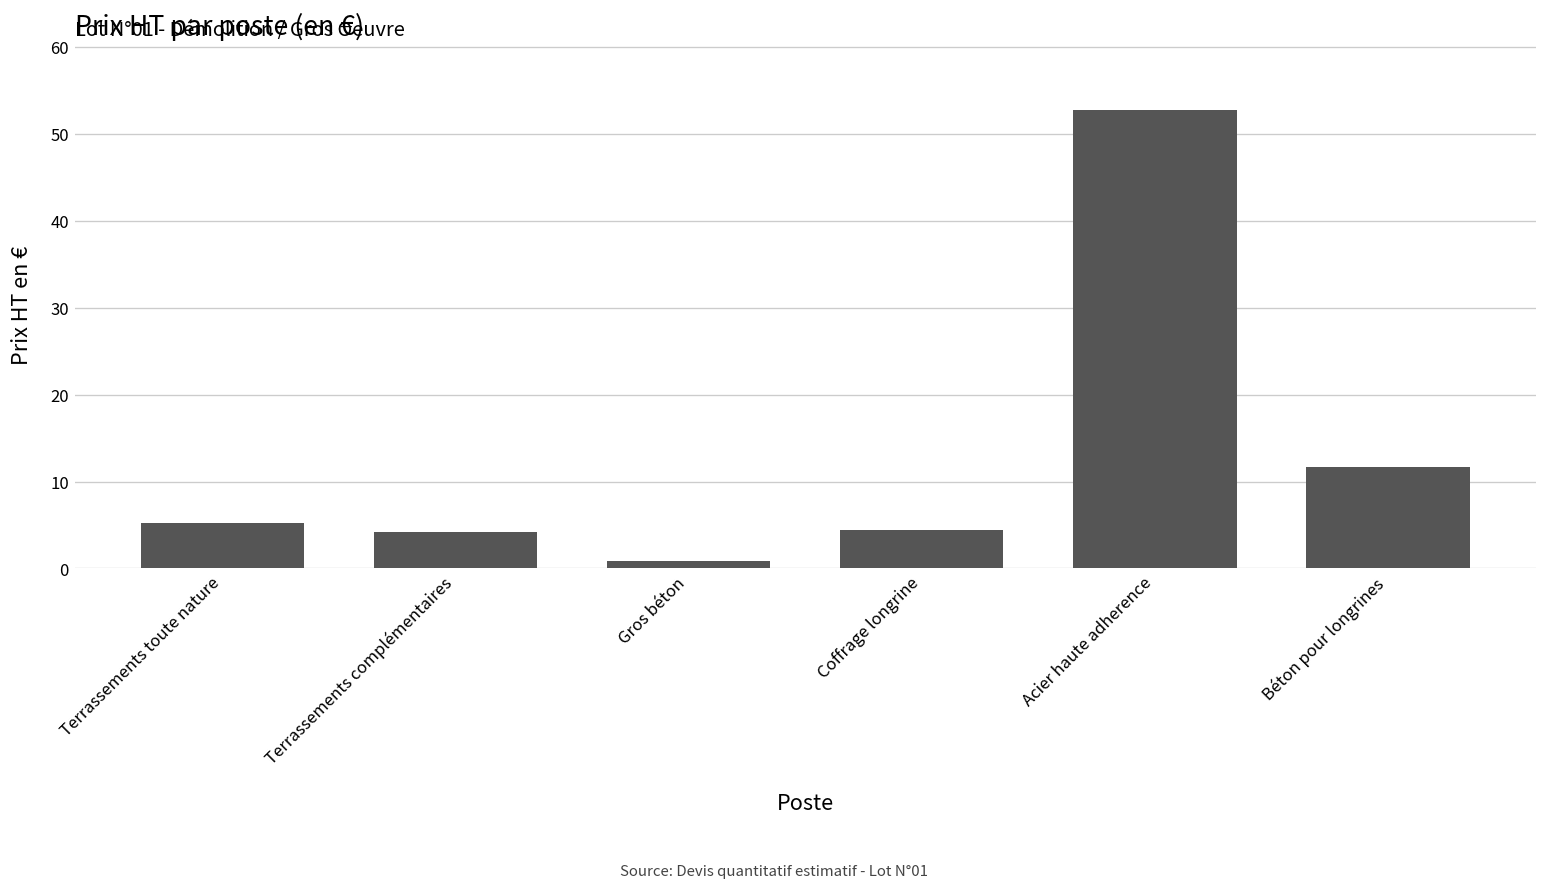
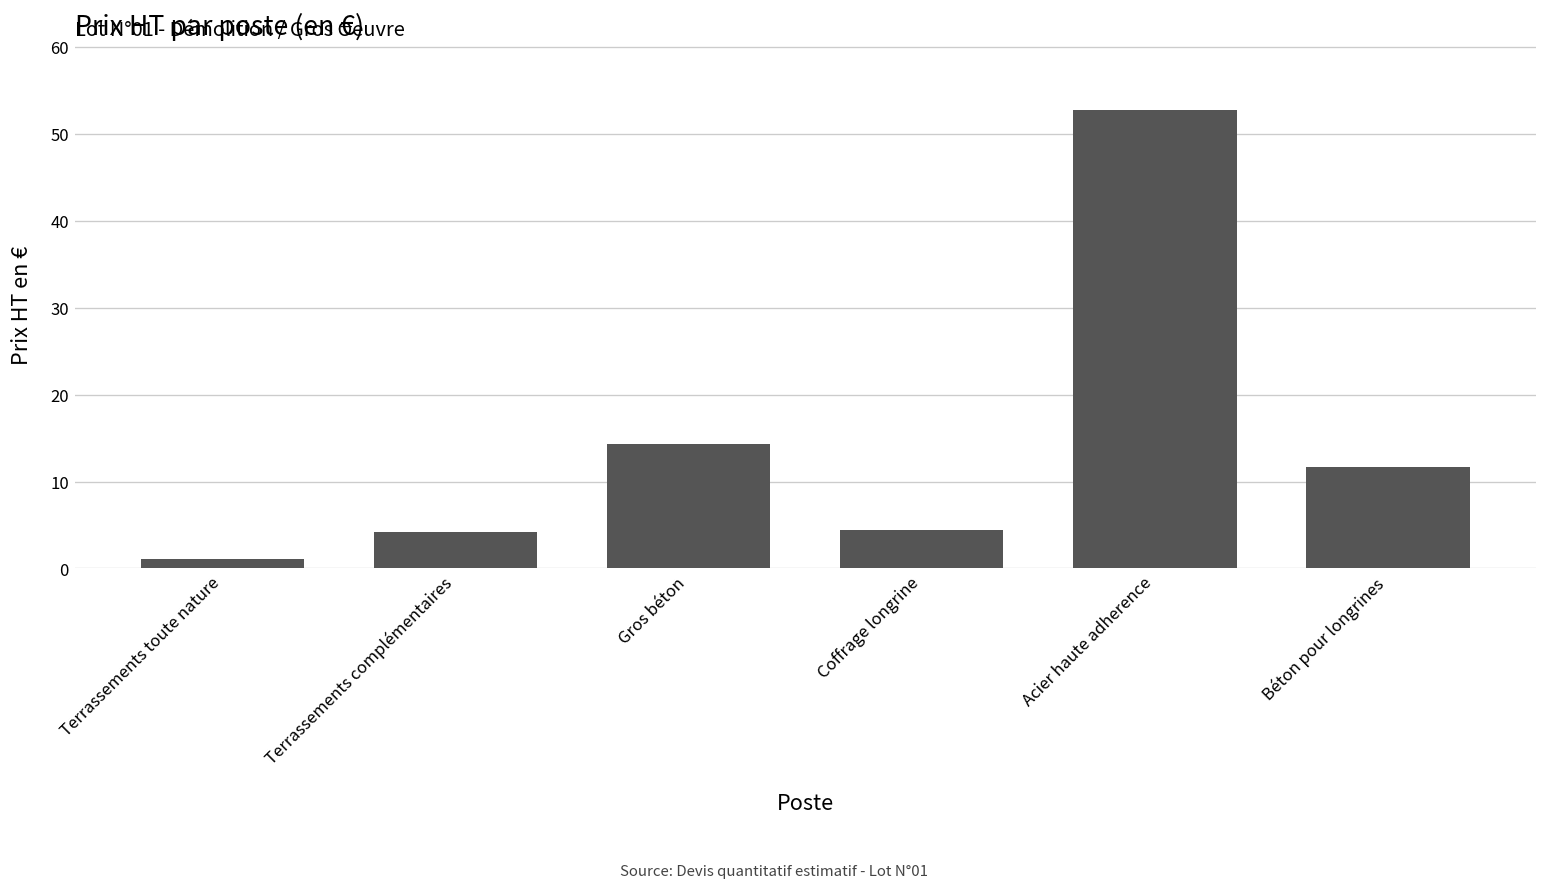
  {
-   "Terrassements toute nature": 5,
+   "Terrassements toute nature": 1,
    "Terrassements complémentaires": 4,
-   "Gros béton": 1,
+   "Gros béton": 14,
    "Coffrage longrine": 4,
    "Acier haute adherence": 53,
    "Béton pour longrines": 12
  }
